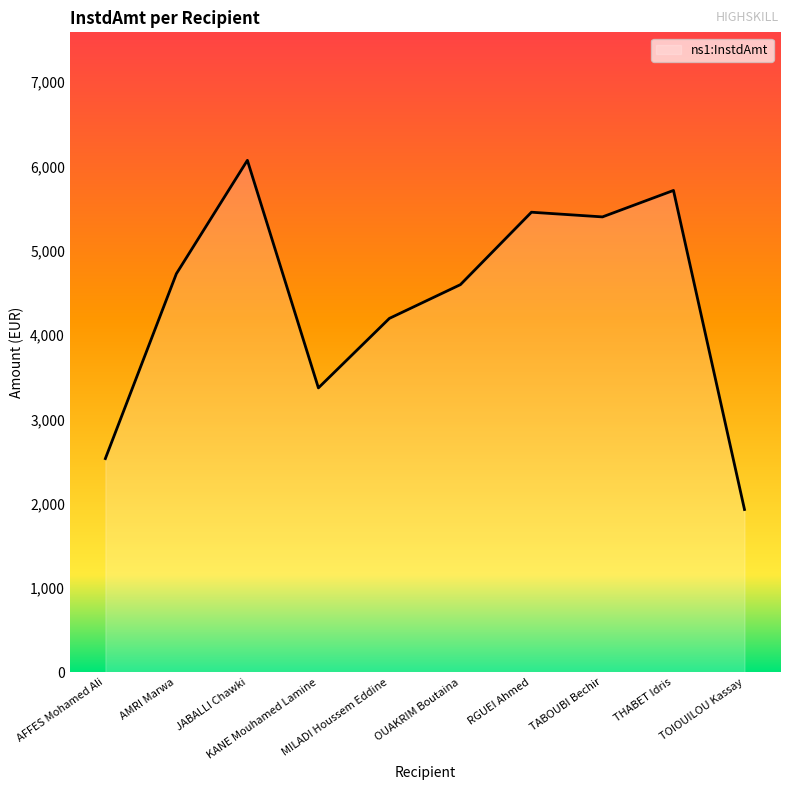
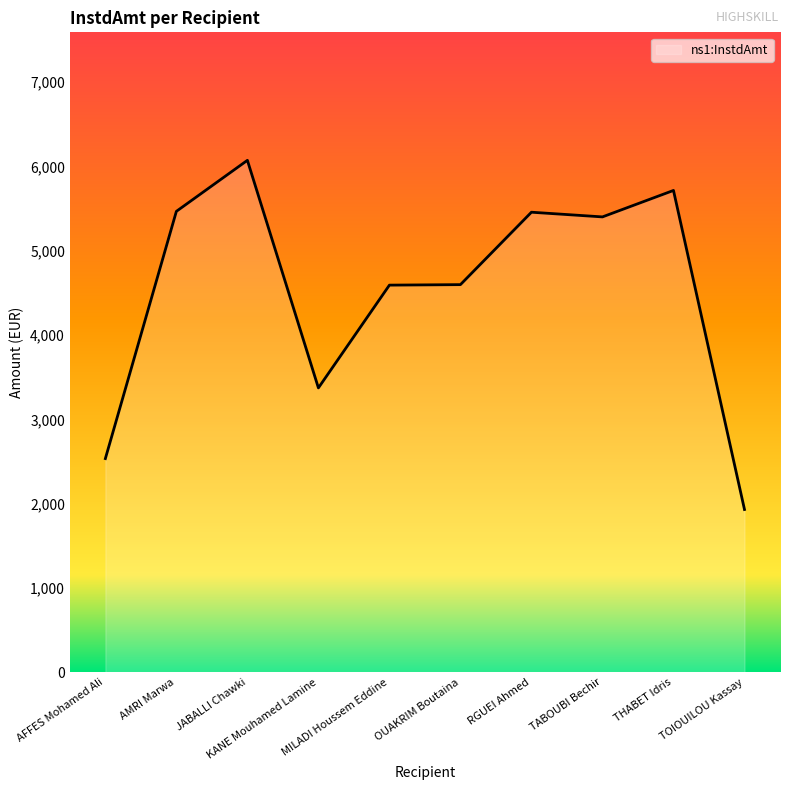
  {
    "AFFES Mohamed Ali": "2,500",
-   "AMRI Marwa": "4,700",
+   "AMRI Marwa": "5,500",
    "JABALLI Chawki": "6,100",
    "KANE Mouhamed Lamine": "3,400",
-   "MILADI Houssem Eddine": "4,200",
+   "MILADI Houssem Eddine": "4,600",
    "OUAKRIM Boutaina": "4,600",
    "RGUEI Ahmed": "5,500",
    "TABOUBI Bechir": "5,400",
    "THABET Idris": "5,700",
    "TOIOUILOU Kassay": "1,900"
  }
